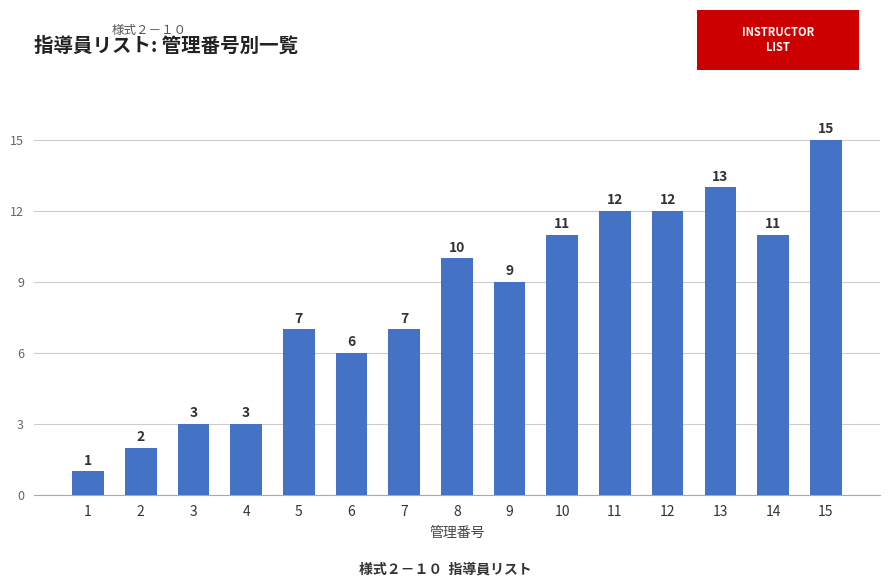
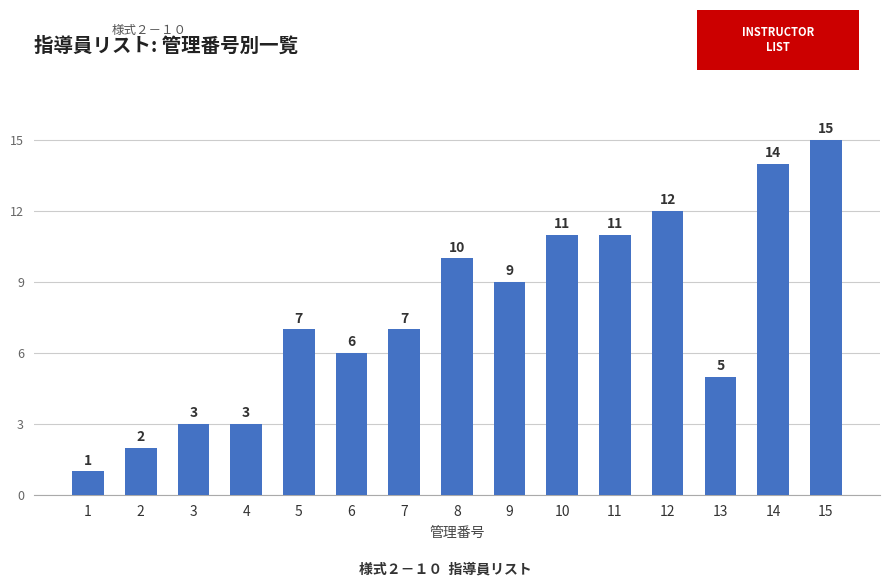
  {
    "1": 1,
    "2": 2,
    "3": 3,
    "4": 3,
    "5": 7,
    "6": 6,
    "7": 7,
    "8": 10,
    "9": 9,
    "10": 11,
-   "11": 12,
+   "11": 11,
    "12": 12,
-   "13": 13,
-   "14": 11,
+   "13": 5,
+   "14": 14,
    "15": 15
  }
